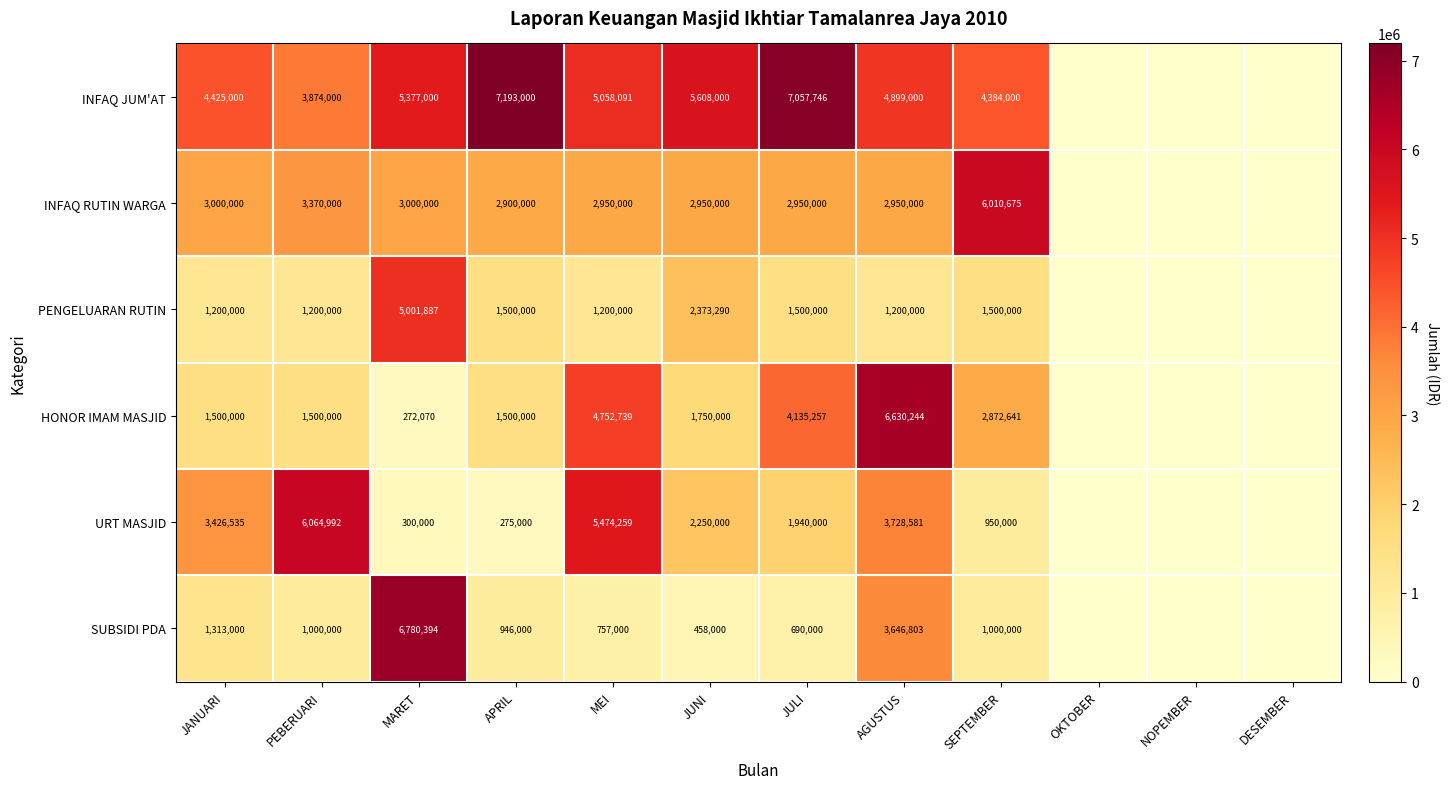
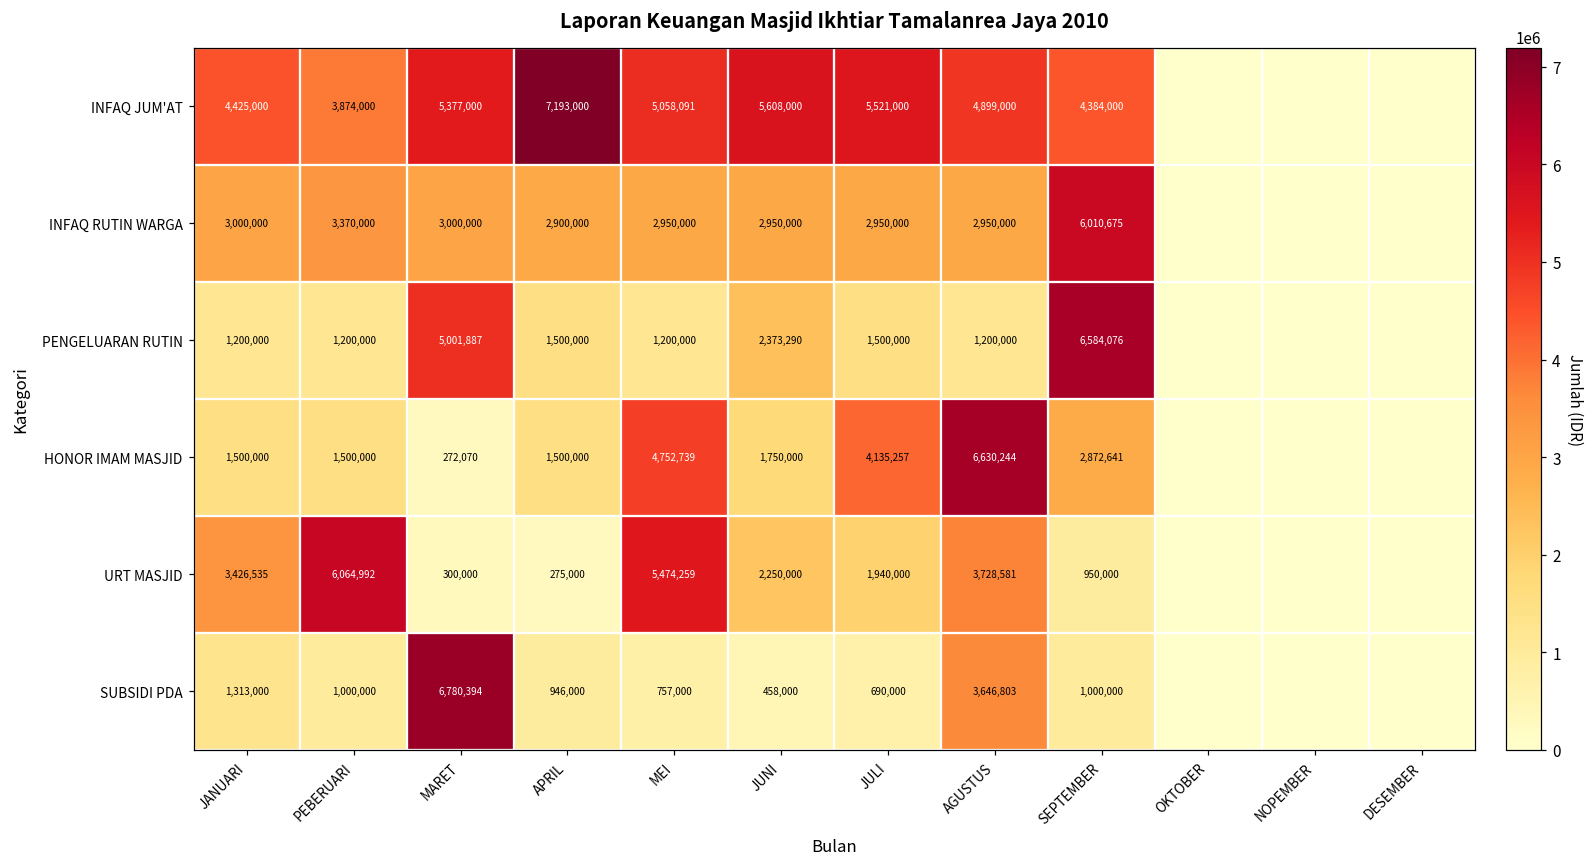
  {
    "INFAQ JUM'AT": {
      "JANUARI": "4,425,000",
      "PEBERUARI": "3,874,000",
      "MARET": "5,377,000",
      "APRIL": "7,193,000",
      "MEI": "5,058,091",
      "JUNI": "5,608,000",
-     "JULI": "7,057,746",
+     "JULI": "5,521,000",
      "AGUSTUS": "4,899,000",
      "SEPTEMBER": "4,384,000"
    },
    "INFAQ RUTIN WARGA": {
      "JANUARI": "3,000,000",
      "PEBERUARI": "3,370,000",
      "MARET": "3,000,000",
      "APRIL": "2,900,000",
      "MEI": "2,950,000",
      "JUNI": "2,950,000",
      "JULI": "2,950,000",
      "AGUSTUS": "2,950,000",
      "SEPTEMBER": "6,010,675"
    },
    "PENGELUARAN RUTIN": {
      "JANUARI": "1,200,000",
      "PEBERUARI": "1,200,000",
      "MARET": "5,001,887",
      "APRIL": "1,500,000",
      "MEI": "1,200,000",
      "JUNI": "2,373,290",
      "JULI": "1,500,000",
      "AGUSTUS": "1,200,000",
-     "SEPTEMBER": "1,500,000"
+     "SEPTEMBER": "6,584,076"
    },
    "HONOR IMAM MASJID": {
      "JANUARI": "1,500,000",
      "PEBERUARI": "1,500,000",
      "MARET": "272,070",
      "APRIL": "1,500,000",
      "MEI": "4,752,739",
      "JUNI": "1,750,000",
      "JULI": "4,135,257",
      "AGUSTUS": "6,630,244",
      "SEPTEMBER": "2,872,641"
    },
    "URT MASJID": {
      "JANUARI": "3,426,535",
      "PEBERUARI": "6,064,992",
      "MARET": "300,000",
      "APRIL": "275,000",
      "MEI": "5,474,259",
      "JUNI": "2,250,000",
      "JULI": "1,940,000",
      "AGUSTUS": "3,728,581",
      "SEPTEMBER": "950,000"
    },
    "SUBSIDI PDA": {
      "JANUARI": "1,313,000",
      "PEBERUARI": "1,000,000",
      "MARET": "6,780,394",
      "APRIL": "946,000",
      "MEI": "757,000",
      "JUNI": "458,000",
      "JULI": "690,000",
      "AGUSTUS": "3,646,803",
      "SEPTEMBER": "1,000,000"
    }
  }
